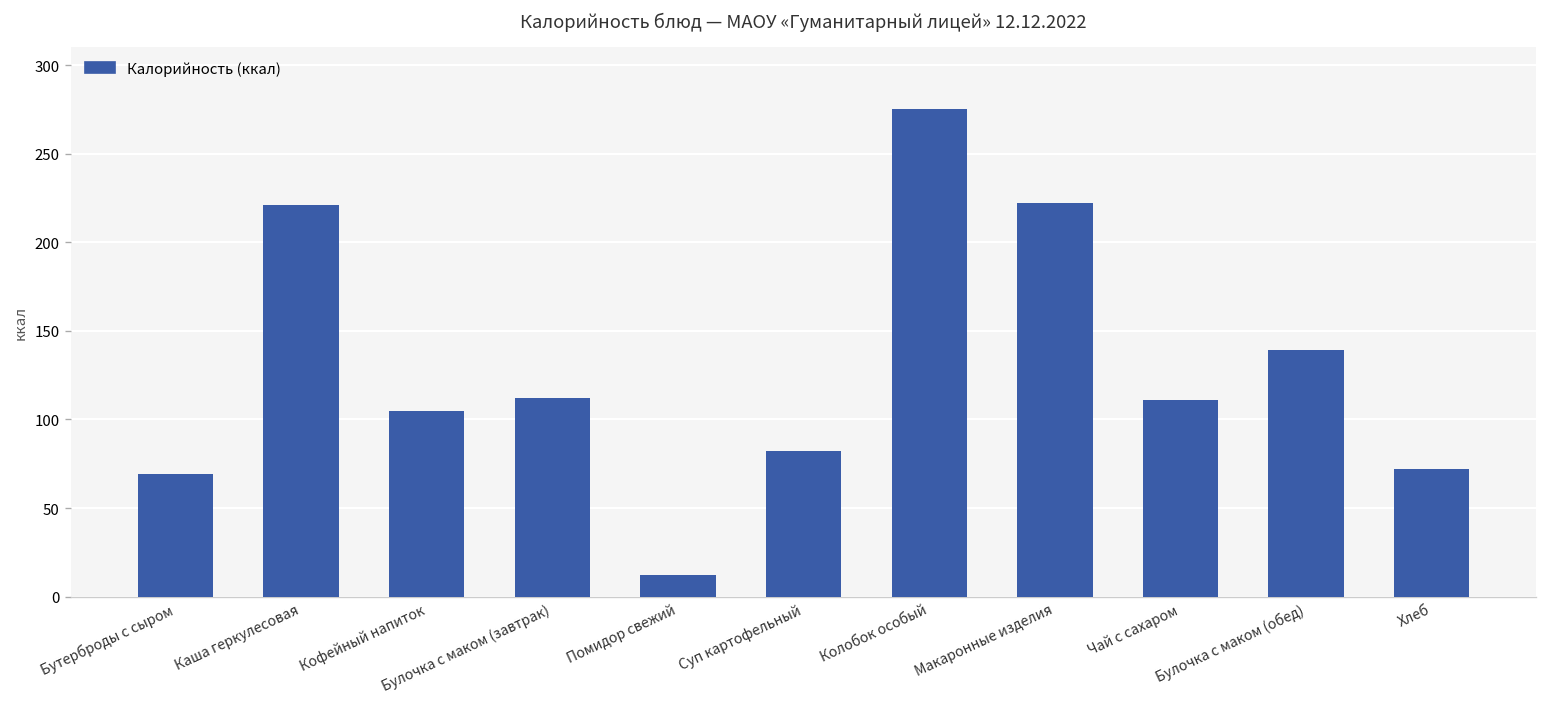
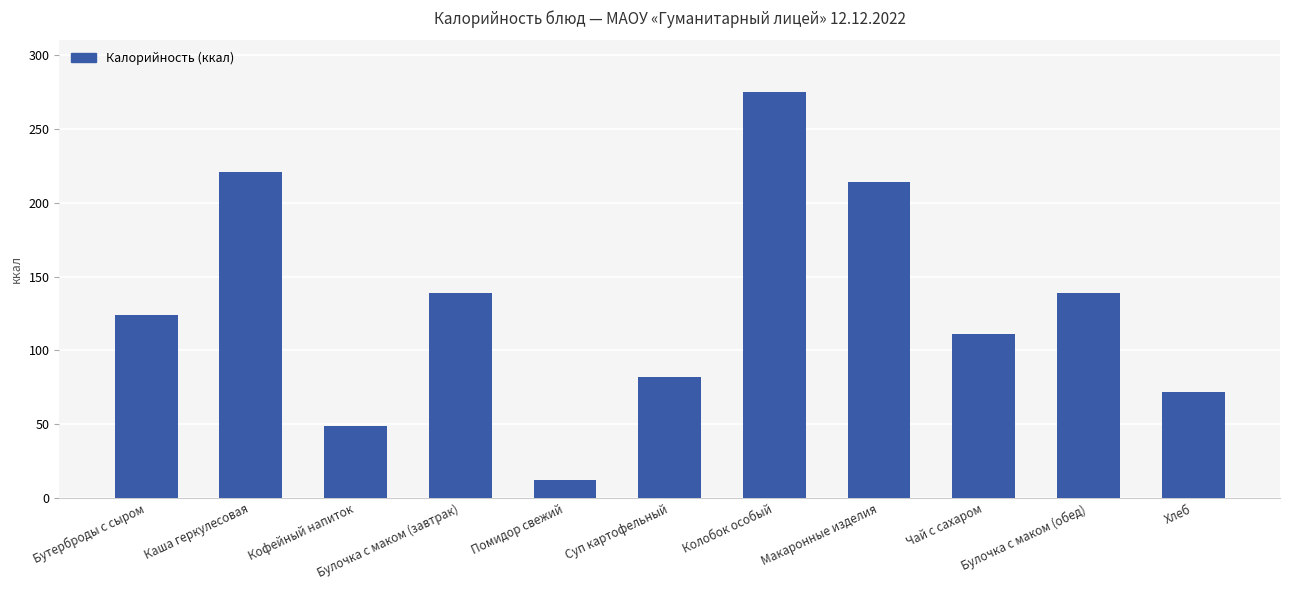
  {
-   "Бутерброды с сыром": 69,
+   "Бутерброды с сыром": 124,
    "Каша геркулесовая": 221,
-   "Кофейный напиток": 105,
-   "Булочка с маком (завтрак)": 112,
+   "Кофейный напиток": 49,
+   "Булочка с маком (завтрак)": 139,
    "Помидор свежий": 12,
    "Суп картофельный": 82,
    "Колобок особый": 275,
-   "Макаронные изделия": 222,
+   "Макаронные изделия": 214,
    "Чай с сахаром": 111,
    "Булочка с маком (обед)": 139,
    "Хлеб": 72
  }
